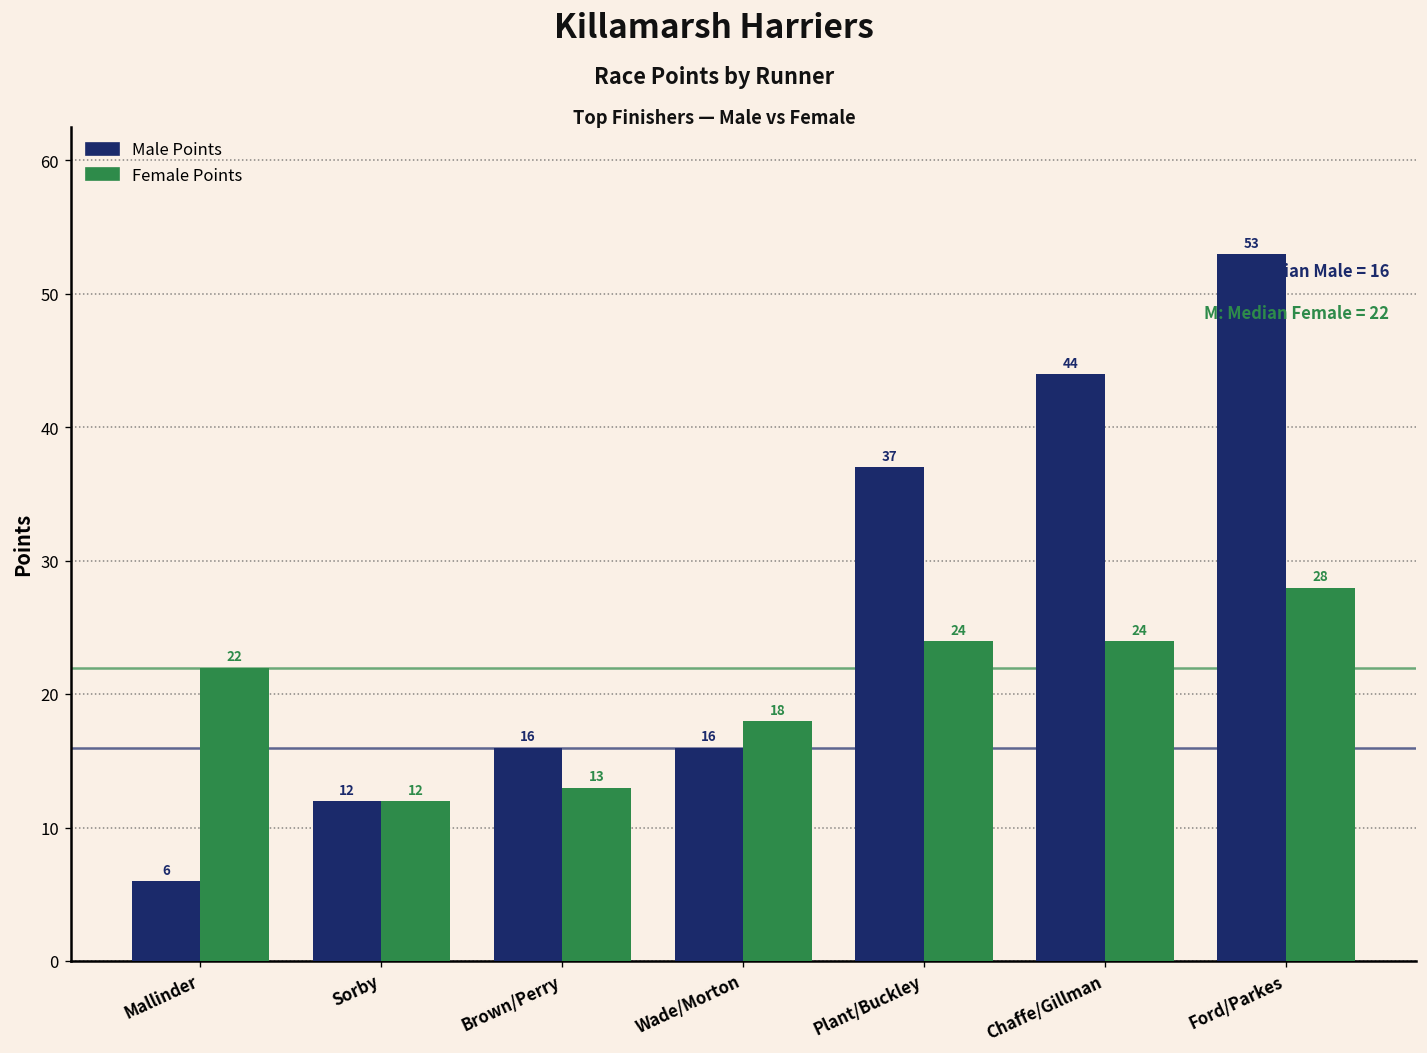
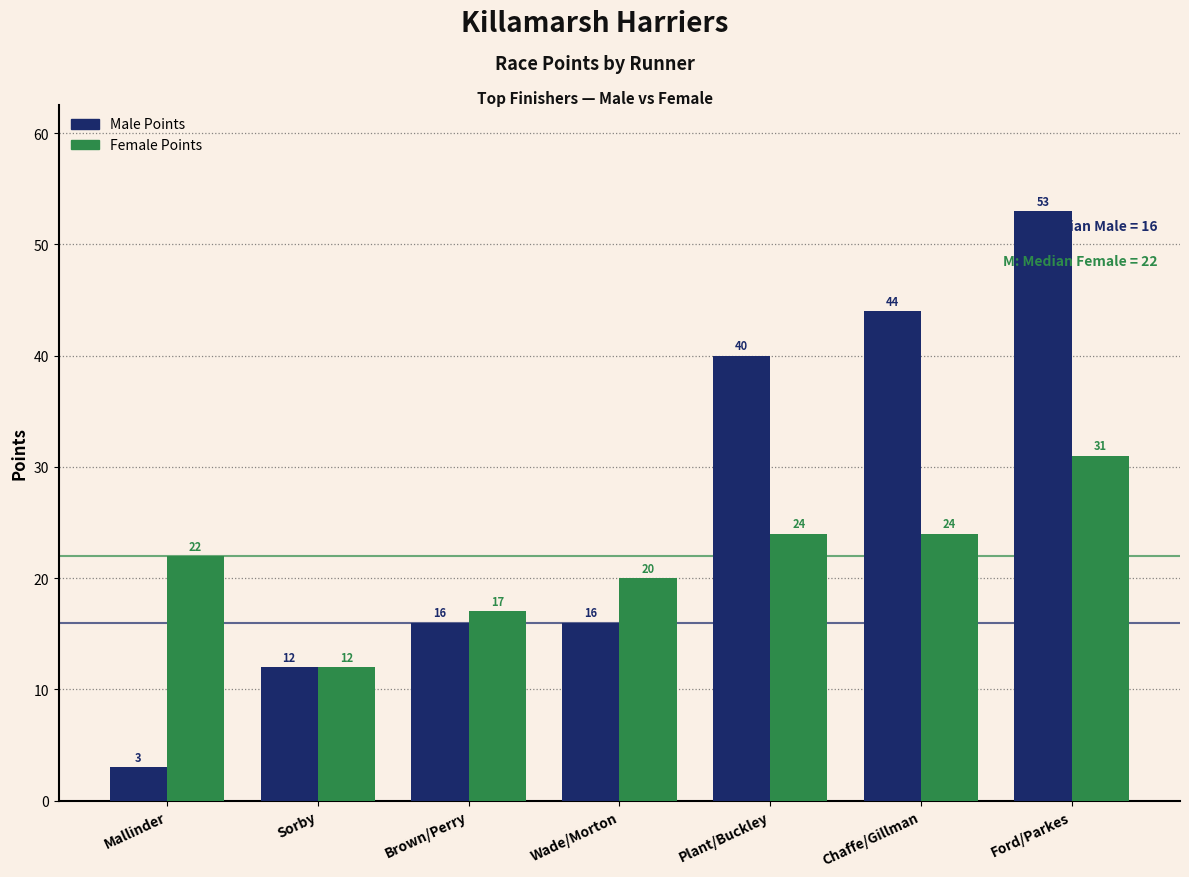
  {
    "Male Points": {
-     "Mallinder": 6,
+     "Mallinder": 3,
      "Sorby": 12,
      "Brown/Perry": 16,
      "Wade/Morton": 16,
-     "Plant/Buckley": 37,
+     "Plant/Buckley": 40,
      "Chaffe/Gillman": 44,
      "Ford/Parkes": 53
    },
    "Female Points": {
      "Mallinder": 22,
      "Sorby": 12,
-     "Brown/Perry": 13,
-     "Wade/Morton": 18,
+     "Brown/Perry": 17,
+     "Wade/Morton": 20,
      "Plant/Buckley": 24,
      "Chaffe/Gillman": 24,
-     "Ford/Parkes": 28
+     "Ford/Parkes": 31
    }
  }
